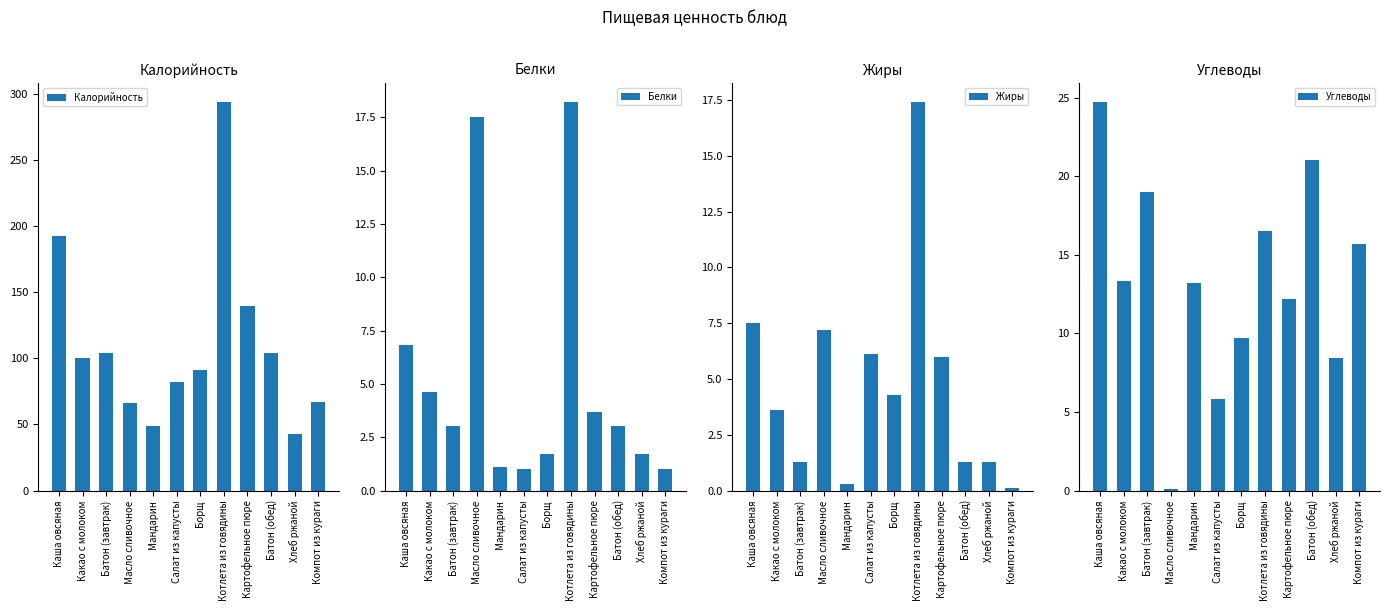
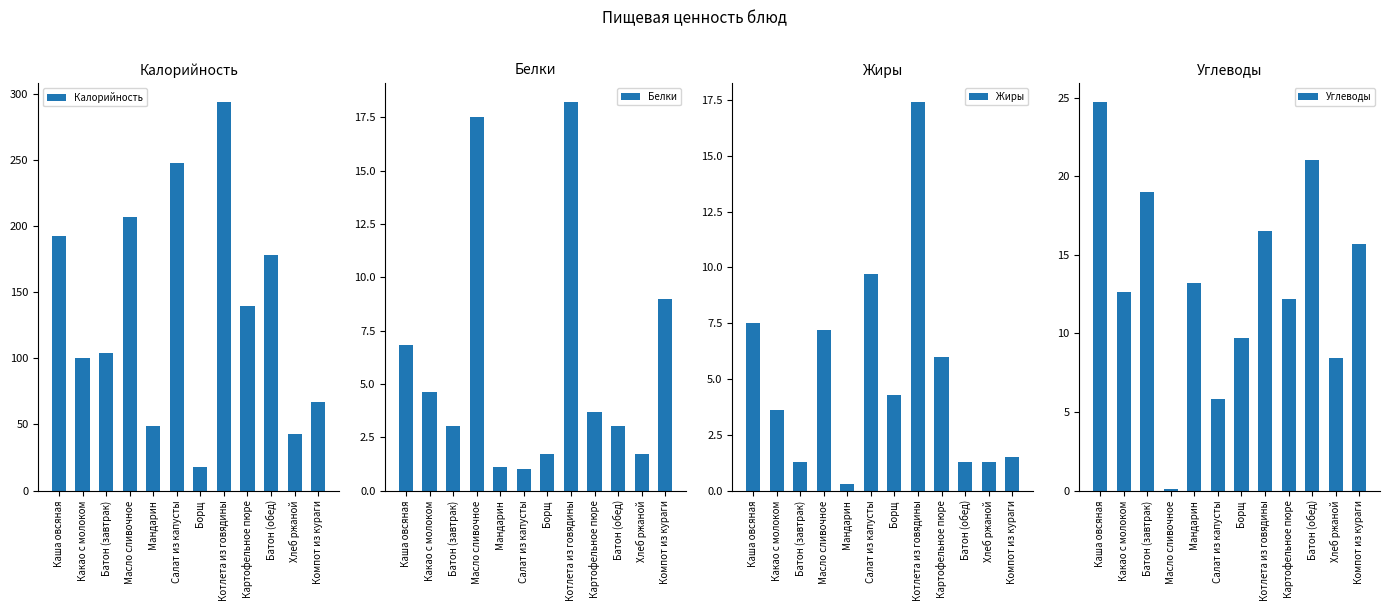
  {
    "Калорийность": {
      "Каша овсяная": 193,
      "Какао с молоком": 100,
      "Батон (завтрак)": 104,
-     "Масло сливочное": 66,
+     "Масло сливочное": 207,
      "Мандарин": 49,
-     "Салат из капусты": 82,
-     "Борщ": 91,
+     "Салат из капусты": 248,
+     "Борщ": 18,
      "Котлета из говядины": 294,
      "Картофельное пюре": 139,
-     "Батон (обед)": 104,
+     "Батон (обед)": 178,
      "Хлеб ржаной": 43,
      "Компот из кураги": 67
    },
    "Белки": {
      "Каша овсяная": 6.8,
      "Какао с молоком": 4.6,
      "Батон (завтрак)": 3,
      "Масло сливочное": 17.5,
      "Мандарин": 1,
      "Салат из капусты": 1,
      "Борщ": 1.7,
      "Котлета из говядины": 18.2,
      "Картофельное пюре": 3.7,
      "Батон (обед)": 3,
      "Хлеб ржаной": 1.7,
-     "Компот из кураги": 1
+     "Компот из кураги": 9
    },
    "Жиры": {
      "Каша овсяная": 7.5,
      "Какао с молоком": 3.6,
      "Батон (завтрак)": 1.3,
      "Масло сливочное": 7.2,
      "Мандарин": 0.3,
-     "Салат из капусты": 6.1,
+     "Салат из капусты": 9.7,
      "Борщ": 4.3,
      "Котлета из говядины": 17.4,
      "Картофельное пюре": 6.0,
      "Батон (обед)": 1.3,
      "Хлеб ржаной": 1.3,
-     "Компот из кураги": 0.1
+     "Компот из кураги": 1.5
    },
    "Углеводы": {
      "Каша овсяная": 24.7,
-     "Какао с молоком": 13.3,
+     "Какао с молоком": 12.6,
      "Батон (завтрак)": 19.0,
      "Мандарин": 13.2,
      "Салат из капусты": 5.8,
      "Борщ": 9.7,
      "Котлета из говядины": 16.5,
      "Картофельное пюре": 12.2,
      "Батон (обед)": 21.0,
      "Хлеб ржаной": 8.4,
      "Компот из кураги": 15.7
    }
  }
